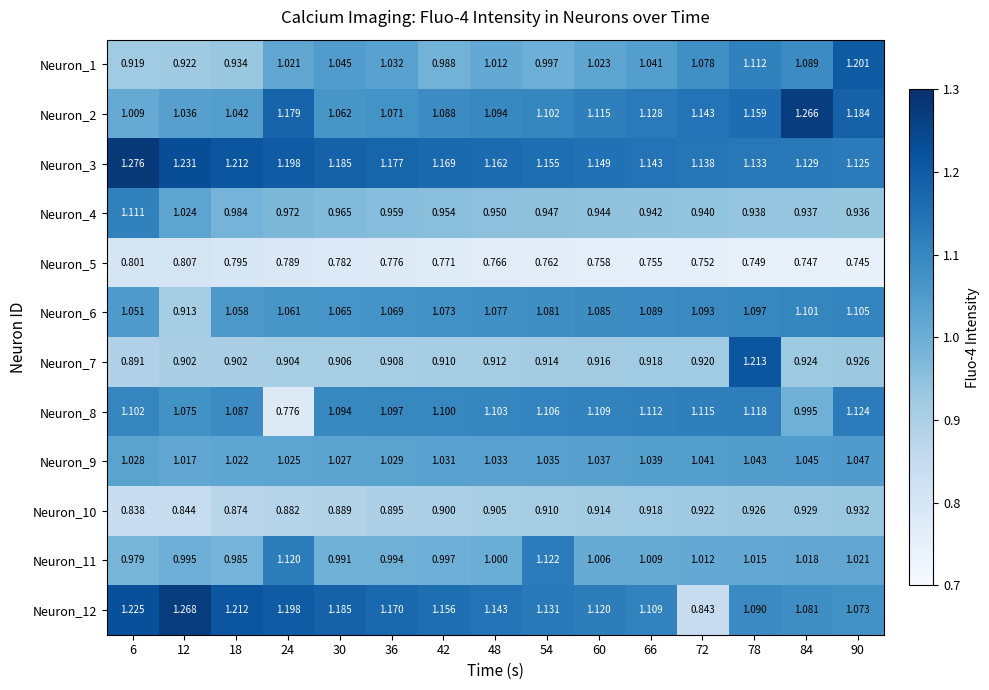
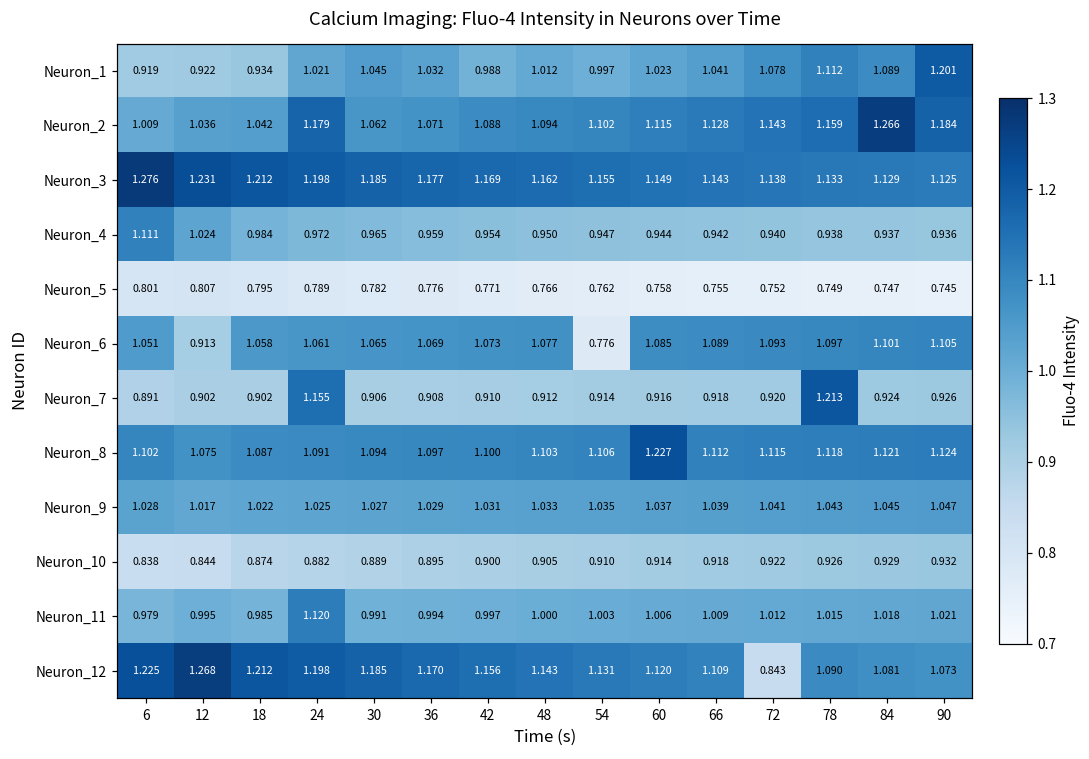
  {
    "Neuron_1": {
      "6": 0.919,
      "12": 0.922,
      "18": 0.934,
      "24": 1.021,
      "30": 1.045,
      "36": 1.032,
      "42": 0.988,
      "48": 1.012,
      "54": 0.997,
      "60": 1.023,
      "66": 1.041,
      "72": 1.078,
      "78": 1.112,
      "84": 1.089,
      "90": 1.201
    },
    "Neuron_2": {
      "6": 1.009,
      "12": 1.036,
      "18": 1.042,
      "24": 1.179,
      "30": 1.062,
      "36": 1.071,
      "42": 1.088,
      "48": 1.094,
      "54": 1.102,
      "60": 1.115,
      "66": 1.128,
      "72": 1.143,
      "78": 1.159,
      "84": 1.266,
      "90": 1.184
    },
    "Neuron_3": {
      "6": 1.276,
      "12": 1.231,
      "18": 1.212,
      "24": 1.198,
      "30": 1.185,
      "36": 1.177,
      "42": 1.169,
      "48": 1.162,
      "54": 1.155,
      "60": 1.149,
      "66": 1.143,
      "72": 1.138,
      "78": 1.133,
      "84": 1.129,
      "90": 1.125
    },
    "Neuron_4": {
      "6": 1.111,
      "12": 1.024,
      "18": 0.984,
      "24": 0.972,
      "30": 0.965,
      "36": 0.959,
      "42": 0.954,
      "48": 0.950,
      "54": 0.947,
      "60": 0.944,
      "66": 0.942,
      "72": 0.940,
      "78": 0.938,
      "84": 0.937,
      "90": 0.936
    },
    "Neuron_5": {
      "6": 0.801,
      "12": 0.807,
      "18": 0.795,
      "24": 0.789,
      "30": 0.782,
      "36": 0.776,
      "42": 0.771,
      "48": 0.766,
      "54": 0.762,
      "60": 0.758,
      "66": 0.755,
      "72": 0.752,
      "78": 0.749,
      "84": 0.747,
      "90": 0.745
    },
    "Neuron_6": {
      "6": 1.051,
      "12": 0.913,
      "18": 1.058,
      "24": 1.061,
      "30": 1.065,
      "36": 1.069,
      "42": 1.073,
      "48": 1.077,
-     "54": 1.081,
+     "54": 0.776,
      "60": 1.085,
      "66": 1.089,
      "72": 1.093,
      "78": 1.097,
      "84": 1.101,
      "90": 1.105
    },
    "Neuron_7": {
      "6": 0.891,
      "12": 0.902,
      "18": 0.902,
-     "24": 0.904,
+     "24": 1.155,
      "30": 0.906,
      "36": 0.908,
      "42": 0.910,
      "48": 0.912,
      "54": 0.914,
      "60": 0.916,
      "66": 0.918,
      "72": 0.920,
      "78": 1.213,
      "84": 0.924,
      "90": 0.926
    },
    "Neuron_8": {
      "6": 1.102,
      "12": 1.075,
      "18": 1.087,
-     "24": 0.776,
+     "24": 1.091,
      "30": 1.094,
      "36": 1.097,
      "42": 1.100,
      "48": 1.103,
      "54": 1.106,
-     "60": 1.109,
+     "60": 1.227,
      "66": 1.112,
      "72": 1.115,
      "78": 1.118,
-     "84": 0.995,
+     "84": 1.121,
      "90": 1.124
    },
    "Neuron_9": {
      "6": 1.028,
      "12": 1.017,
      "18": 1.022,
      "24": 1.025,
      "30": 1.027,
      "36": 1.029,
      "42": 1.031,
      "48": 1.033,
      "54": 1.035,
      "60": 1.037,
      "66": 1.039,
      "72": 1.041,
      "78": 1.043,
      "84": 1.045,
      "90": 1.047
    },
    "Neuron_10": {
      "6": 0.838,
      "12": 0.844,
      "18": 0.874,
      "24": 0.882,
      "30": 0.889,
      "36": 0.895,
      "42": 0.900,
      "48": 0.905,
      "54": 0.910,
      "60": 0.914,
      "66": 0.918,
      "72": 0.922,
      "78": 0.926,
      "84": 0.929,
      "90": 0.932
    },
    "Neuron_11": {
      "6": 0.979,
      "12": 0.995,
      "18": 0.985,
      "24": 1.120,
      "30": 0.991,
      "36": 0.994,
      "42": 0.997,
      "48": 1.000,
-     "54": 1.122,
+     "54": 1.003,
      "60": 1.006,
      "66": 1.009,
      "72": 1.012,
      "78": 1.015,
      "84": 1.018,
      "90": 1.021
    },
    "Neuron_12": {
      "6": 1.225,
      "12": 1.268,
      "18": 1.212,
      "24": 1.198,
      "30": 1.185,
      "36": 1.170,
      "42": 1.156,
      "48": 1.143,
      "54": 1.131,
      "60": 1.120,
      "66": 1.109,
      "72": 0.843,
      "78": 1.090,
      "84": 1.081,
      "90": 1.073
    }
  }
